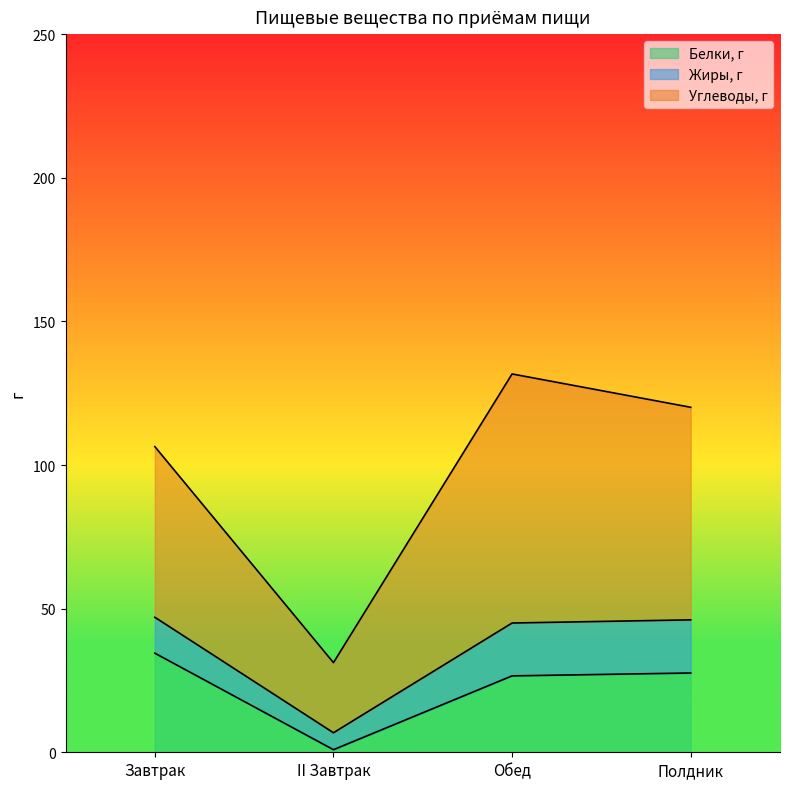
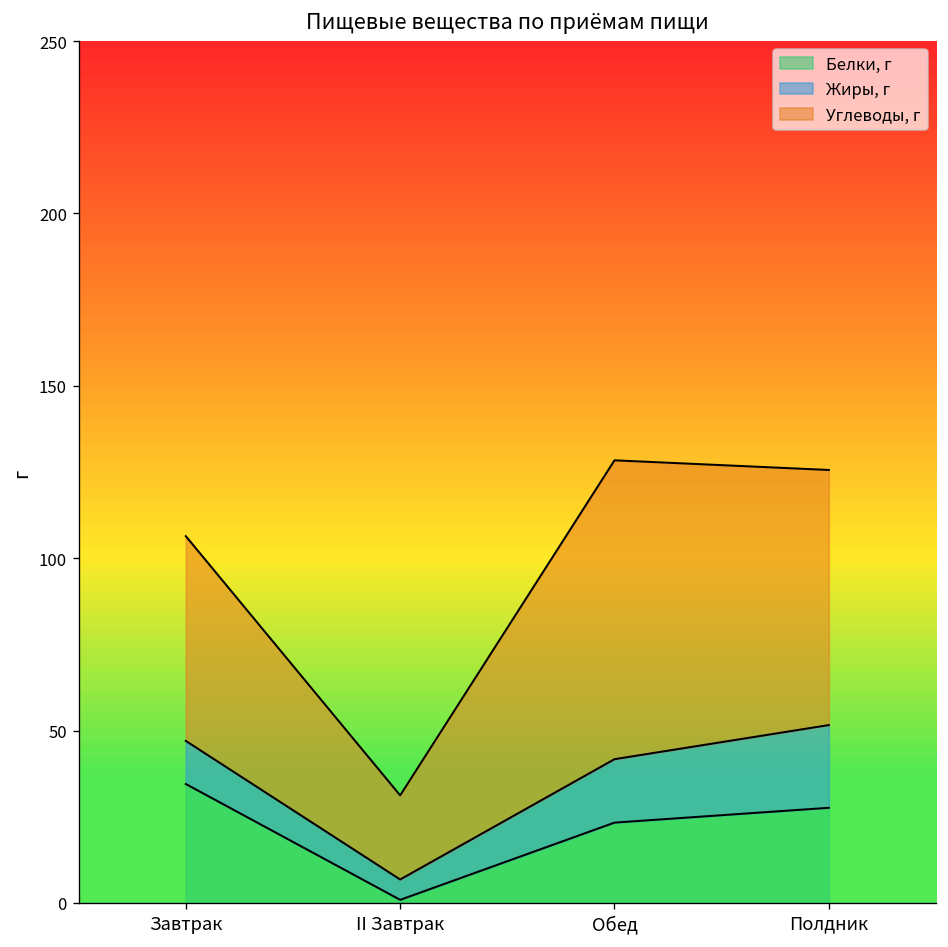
  {
    "Белки, г": {
      "Завтрак": 35,
      "II Завтрак": 1,
-     "Обед": 27,
+     "Обед": 23,
      "Полдник": 28
    },
    "Жиры, г": {
      "Завтрак": 13,
      "II Завтрак": 6,
      "Обед": 18,
-     "Полдник": 19
+     "Полдник": 24
    },
    "Углеводы, г": {
      "Завтрак": 59,
      "II Завтрак": 24,
      "Обед": 87,
      "Полдник": 74
    }
  }
